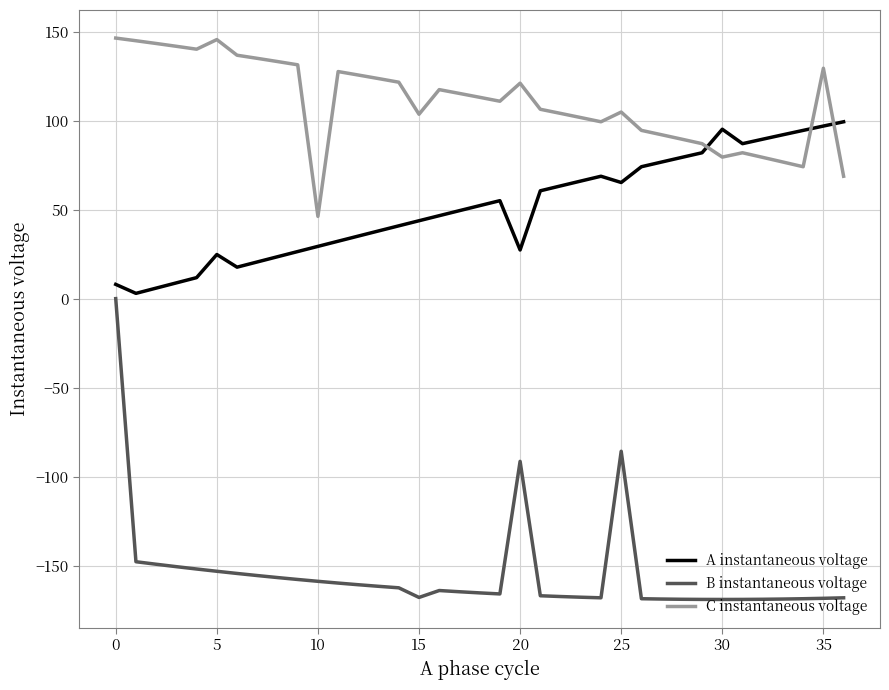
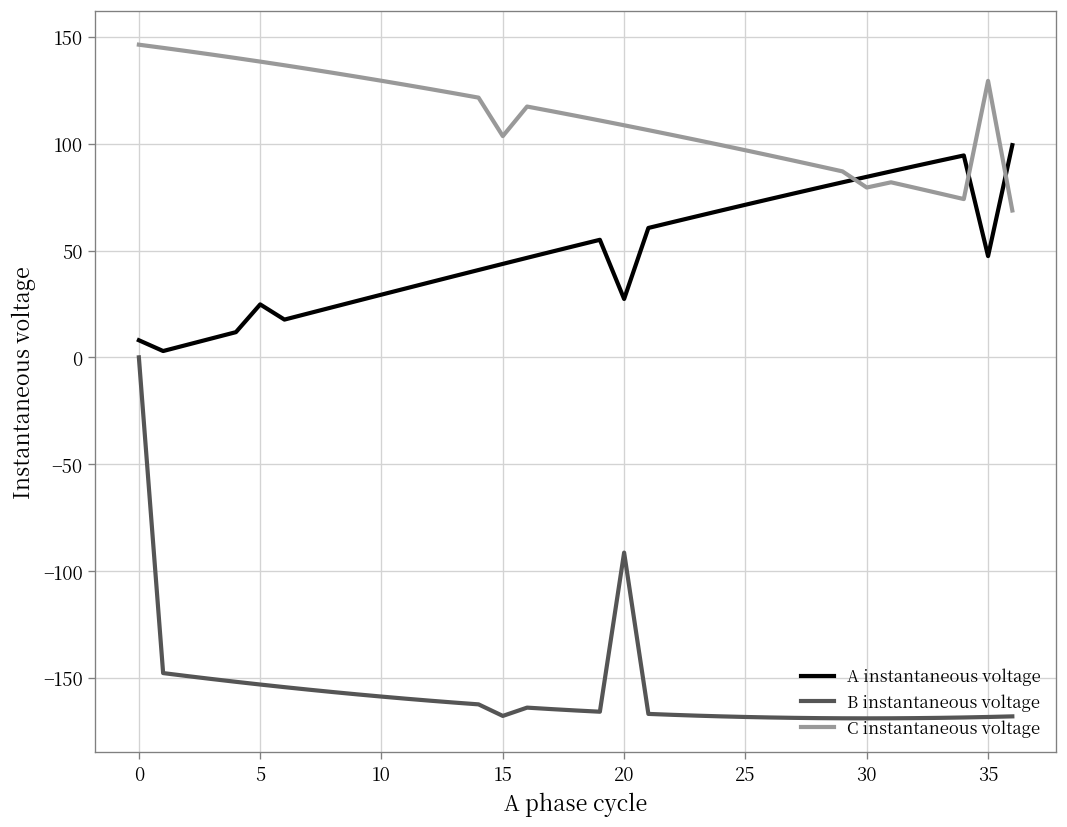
  {
    "A instantaneous voltage": {
      "0": 8,
      "5": 25,
      "10": 29,
      "15": 44,
      "20": 27,
-     "25": 65,
-     "30": 95,
-     "35": 97
+     "25": 71,
+     "30": 84,
+     "35": 47
    },
    "B instantaneous voltage": {
      "0": 0,
      "5": -153,
      "10": -159,
      "15": -168,
      "20": -91,
-     "25": -86,
+     "25": -168,
      "30": -169,
      "35": -168
    },
    "C instantaneous voltage": {
      "0": 146,
-     "5": 146,
-     "10": 46,
+     "5": 138,
+     "10": 129,
      "15": 104,
-     "20": 121,
-     "25": 105,
+     "20": 109,
+     "25": 97,
      "30": 79,
      "35": 129
    }
  }
